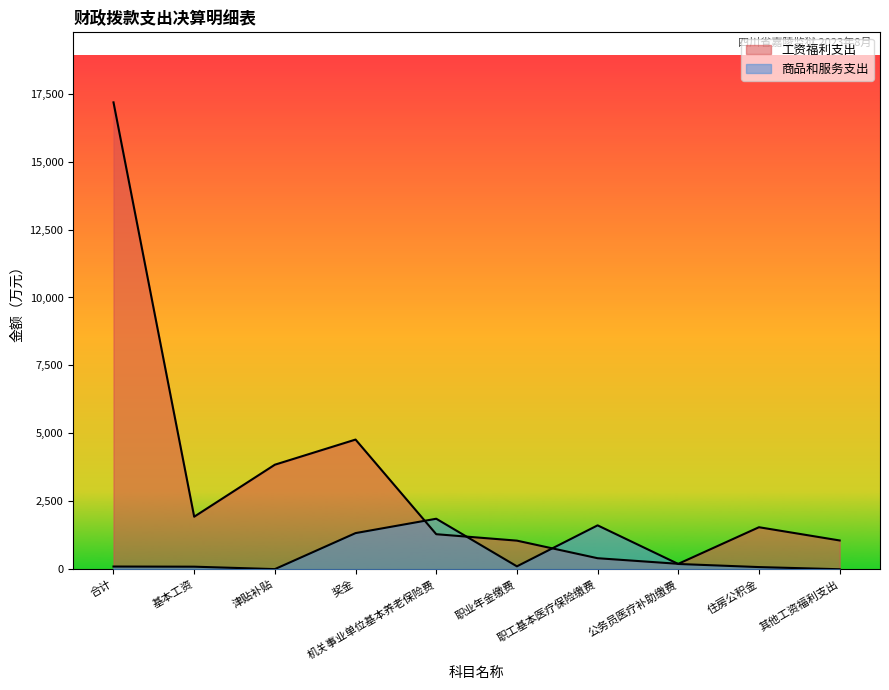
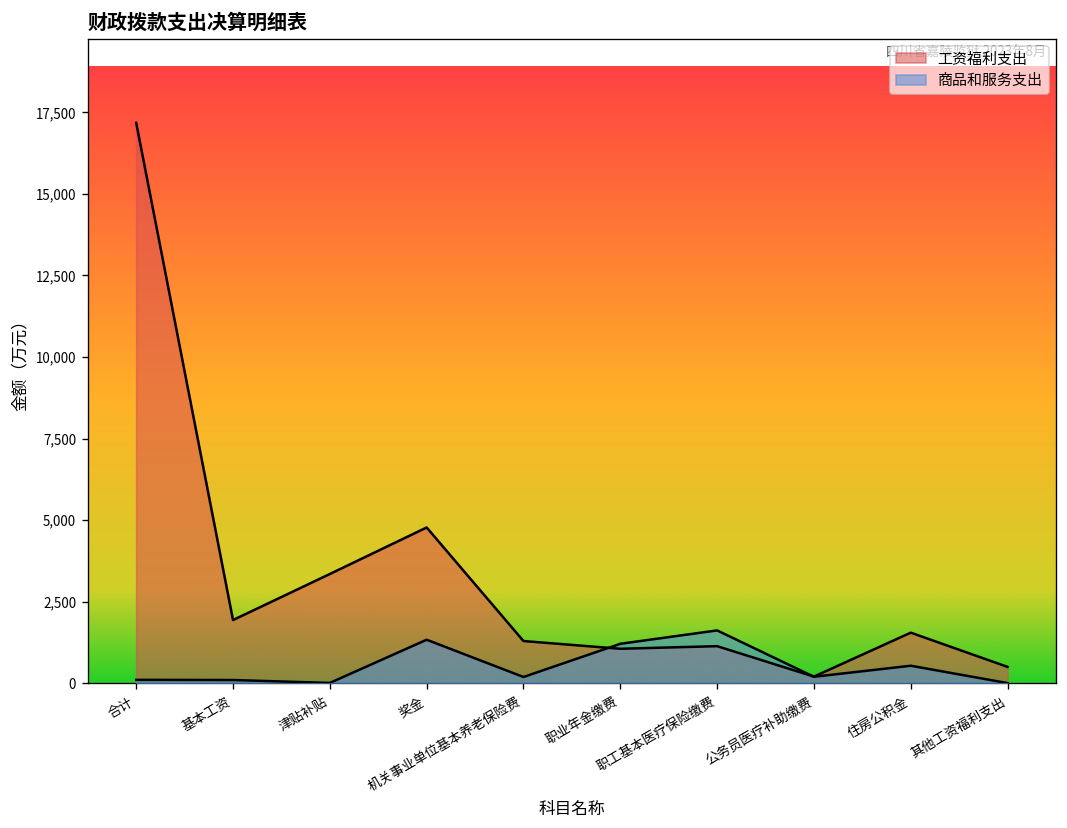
  {
    "工资福利支出": {
      "合计": "17,200",
      "基本工资": "1,900",
-     "津贴补贴": "3,800",
+     "津贴补贴": "3,300",
      "奖金": "4,800",
      "机关事业单位基本养老保险费": "1,300",
      "职业年金缴费": "1,100",
-     "职工基本医疗保险缴费": "400",
+     "职工基本医疗保险缴费": "1,100",
      "住房公积金": "1,500",
-     "其他工资福利支出": "1,100"
+     "其他工资福利支出": "500"
    },
    "商品和服务支出": {
      "合计": "100",
      "基本工资": "100",
      "津贴补贴": "0",
      "奖金": "1,300",
-     "机关事业单位基本养老保险费": "1,900",
-     "职业年金缴费": "100",
+     "机关事业单位基本养老保险费": "200",
+     "职业年金缴费": "1,200",
      "职工基本医疗保险缴费": "1,600",
-     "住房公积金": "100",
+     "住房公积金": "500",
      "其他工资福利支出": "0"
    }
  }
